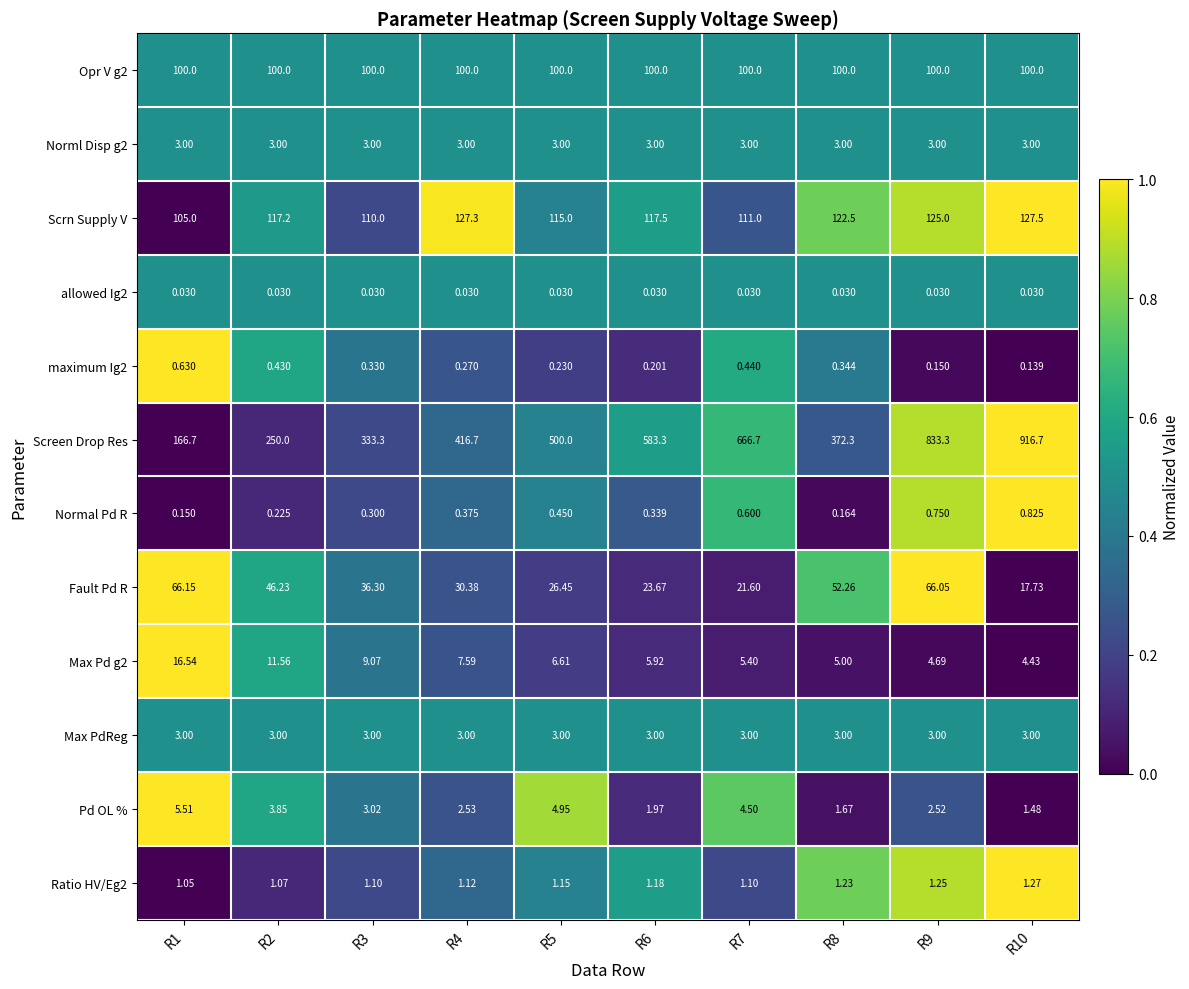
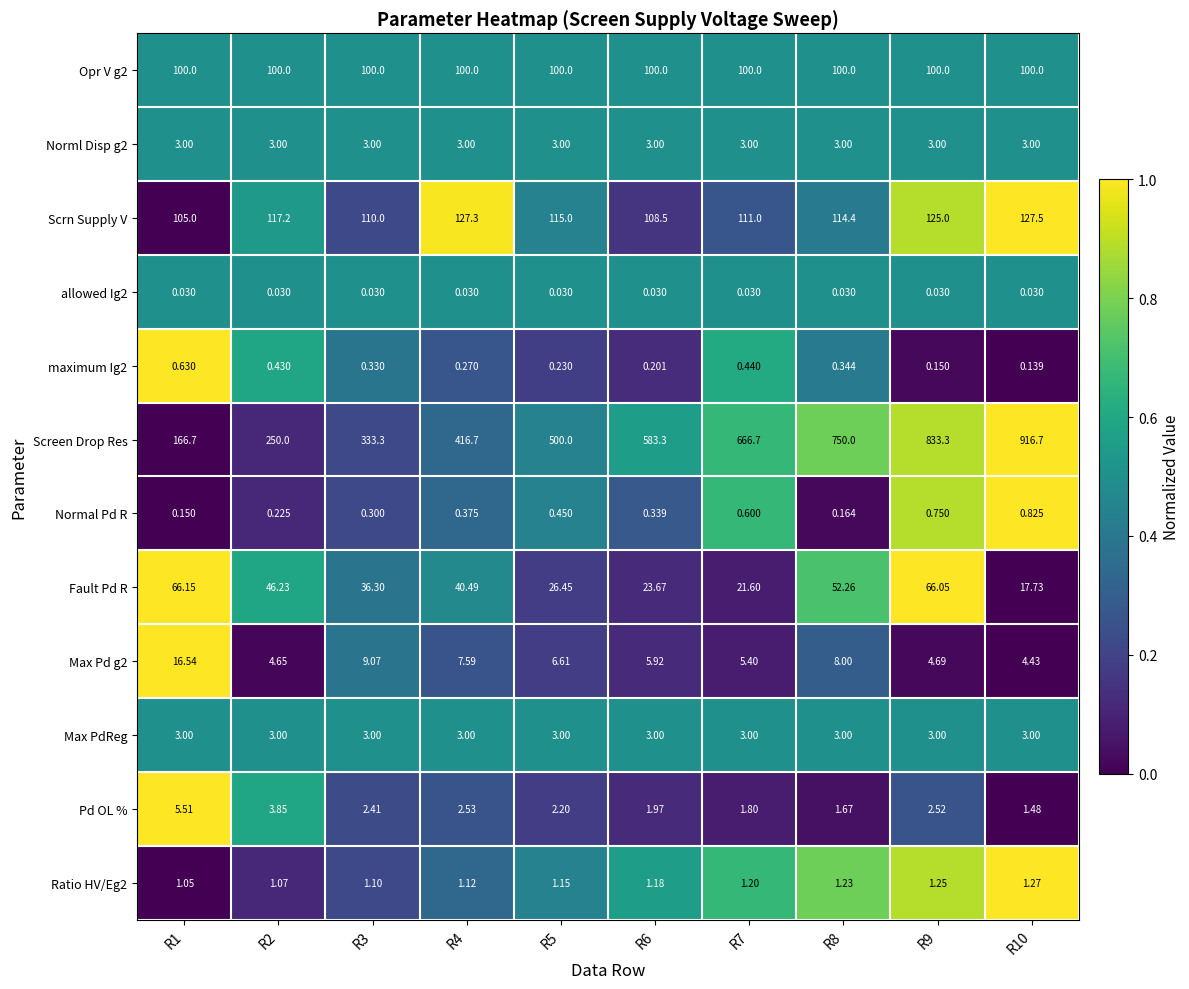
  {
    "Opr V g2": {
      "R1": 100.0,
      "R2": 100.0,
      "R3": 100.0,
      "R4": 100.0,
      "R5": 100.0,
      "R6": 100.0,
      "R7": 100.0,
      "R8": 100.0,
      "R9": 100.0,
      "R10": 100.0
    },
    "Norml Disp g2": {
      "R1": 3.00,
      "R2": 3.00,
      "R3": 3.00,
      "R4": 3.00,
      "R5": 3.00,
      "R6": 3.00,
      "R7": 3.00,
      "R8": 3.00,
      "R9": 3.00,
      "R10": 3.00
    },
    "Scrn Supply V": {
      "R1": 105.0,
      "R2": 117.2,
      "R3": 110.0,
      "R4": 127.3,
      "R5": 115.0,
-     "R6": 117.5,
+     "R6": 108.5,
      "R7": 111.0,
-     "R8": 122.5,
+     "R8": 114.4,
      "R9": 125.0,
      "R10": 127.5
    },
    "allowed Ig2": {
      "R1": 0.030,
      "R2": 0.030,
      "R3": 0.030,
      "R4": 0.030,
      "R5": 0.030,
      "R6": 0.030,
      "R7": 0.030,
      "R8": 0.030,
      "R9": 0.030,
      "R10": 0.030
    },
    "maximum Ig2": {
      "R1": 0.630,
      "R2": 0.430,
      "R3": 0.330,
      "R4": 0.270,
      "R5": 0.230,
      "R6": 0.201,
      "R7": 0.440,
      "R8": 0.344,
      "R9": 0.150,
      "R10": 0.139
    },
    "Screen Drop Res": {
      "R1": 166.7,
      "R2": 250.0,
      "R3": 333.3,
      "R4": 416.7,
      "R5": 500.0,
      "R6": 583.3,
      "R7": 666.7,
-     "R8": 372.3,
+     "R8": 750.0,
      "R9": 833.3,
      "R10": 916.7
    },
    "Normal Pd R": {
      "R1": 0.150,
      "R2": 0.225,
      "R3": 0.300,
      "R4": 0.375,
      "R5": 0.450,
      "R6": 0.339,
      "R7": 0.600,
      "R8": 0.164,
      "R9": 0.750,
      "R10": 0.825
    },
    "Fault Pd R": {
      "R1": 66.15,
      "R2": 46.23,
      "R3": 36.30,
-     "R4": 30.38,
+     "R4": 40.49,
      "R5": 26.45,
      "R6": 23.67,
      "R7": 21.60,
      "R8": 52.26,
      "R9": 66.05,
      "R10": 17.73
    },
    "Max Pd g2": {
      "R1": 16.54,
-     "R2": 11.56,
+     "R2": 4.65,
      "R3": 9.07,
      "R4": 7.59,
      "R5": 6.61,
      "R6": 5.92,
      "R7": 5.40,
-     "R8": 5.00,
+     "R8": 8.00,
      "R9": 4.69,
      "R10": 4.43
    },
    "Max PdReg": {
      "R1": 3.00,
      "R2": 3.00,
      "R3": 3.00,
      "R4": 3.00,
      "R5": 3.00,
      "R6": 3.00,
      "R7": 3.00,
      "R8": 3.00,
      "R9": 3.00,
      "R10": 3.00
    },
    "Pd OL %": {
      "R1": 5.51,
      "R2": 3.85,
-     "R3": 3.02,
+     "R3": 2.41,
      "R4": 2.53,
-     "R5": 4.95,
+     "R5": 2.20,
      "R6": 1.97,
-     "R7": 4.50,
+     "R7": 1.80,
      "R8": 1.67,
      "R9": 2.52,
      "R10": 1.48
    },
    "Ratio HV/Eg2": {
      "R1": 1.05,
      "R2": 1.07,
      "R3": 1.10,
      "R4": 1.12,
      "R5": 1.15,
      "R6": 1.18,
-     "R7": 1.10,
+     "R7": 1.20,
      "R8": 1.23,
      "R9": 1.25,
      "R10": 1.27
    }
  }
